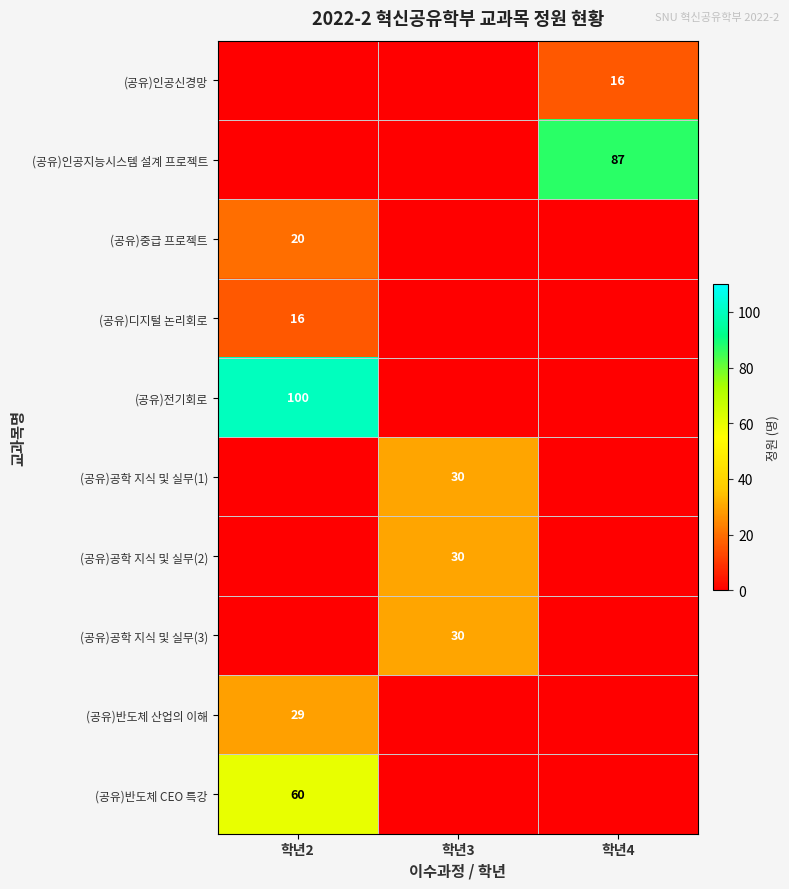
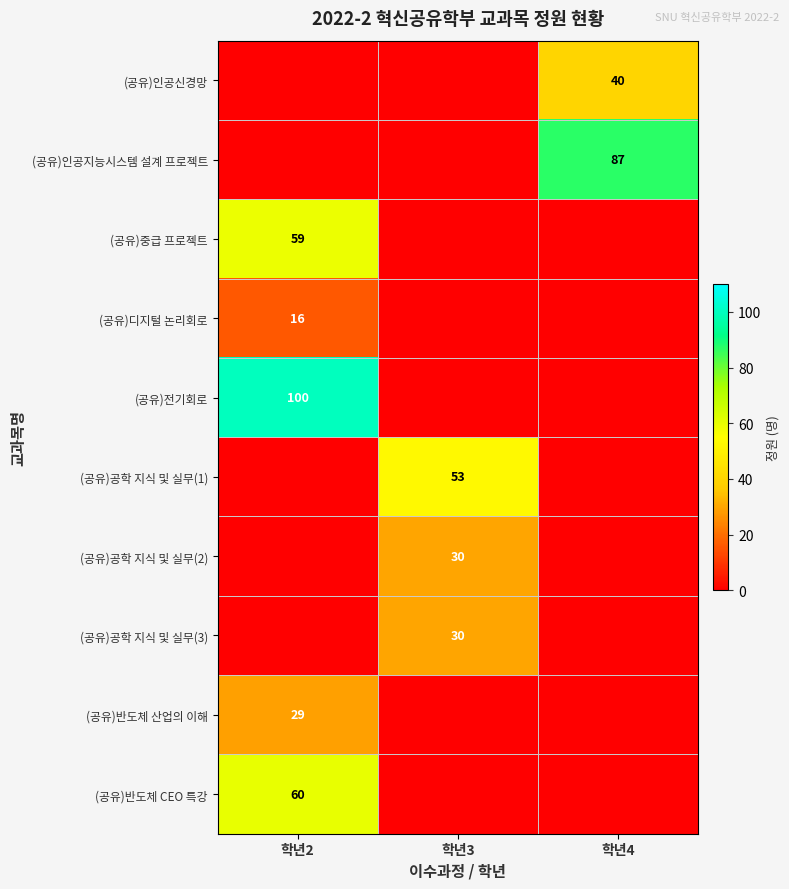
  {
    "(공유)인공신경망": {
-     "학년4": 16
+     "학년4": 40
    },
    "(공유)인공지능시스템 설계 프로젝트": {
      "학년4": 87
    },
    "(공유)중급 프로젝트": {
-     "학년2": 20
+     "학년2": 59
    },
    "(공유)디지털 논리회로": {
      "학년2": 16
    },
    "(공유)전기회로": {
      "학년2": 100
    },
    "(공유)공학 지식 및 실무(1)": {
-     "학년3": 30
+     "학년3": 53
    },
    "(공유)공학 지식 및 실무(2)": {
      "학년3": 30
    },
    "(공유)공학 지식 및 실무(3)": {
      "학년3": 30
    },
    "(공유)반도체 산업의 이해": {
      "학년2": 29
    },
    "(공유)반도체 CEO 특강": {
      "학년2": 60
    }
  }
